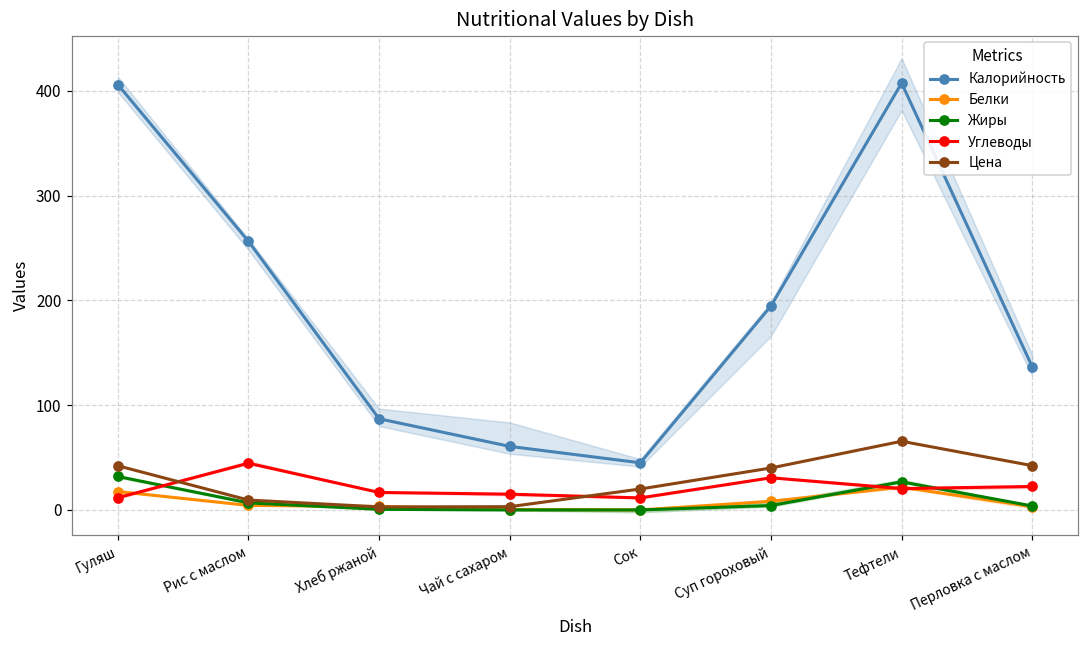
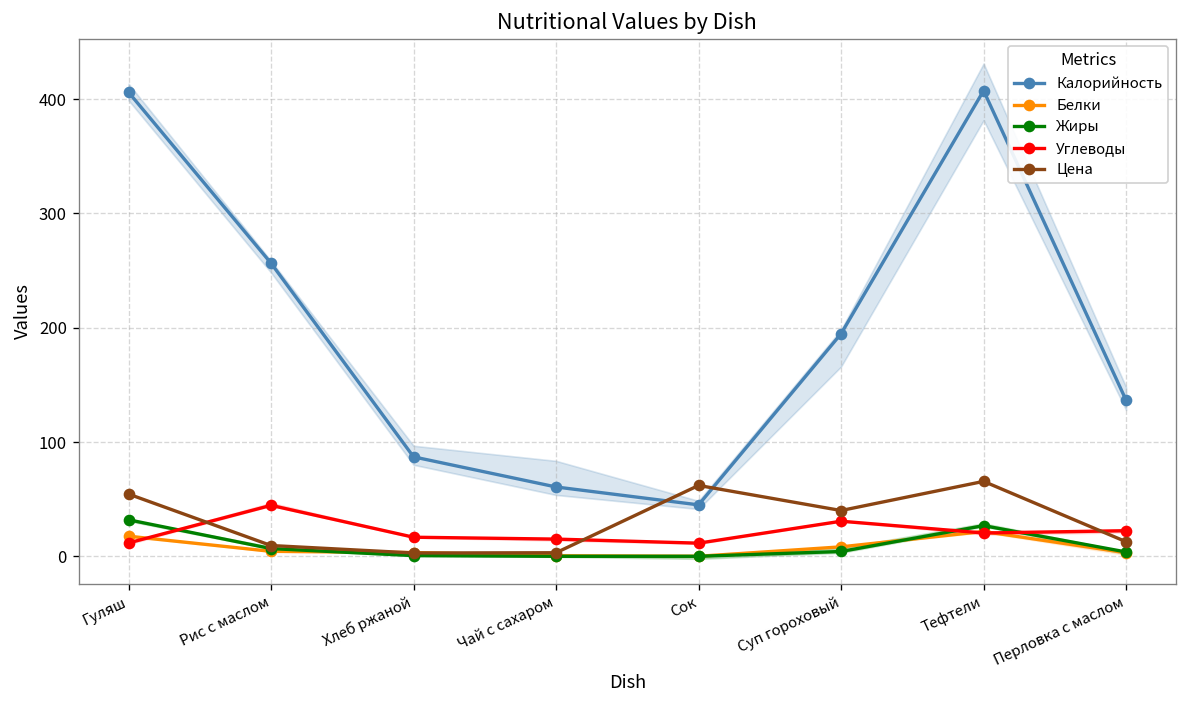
  {
    "Цена": {
-     "Гуляш": 40,
-     "Сок": 20,
+     "Гуляш": 50,
+     "Сок": 60,
      "Суп гороховый": 40,
      "Тефтели": 70,
-     "Перловка с маслом": 40
+     "Перловка с маслом": 10
    }
  }
